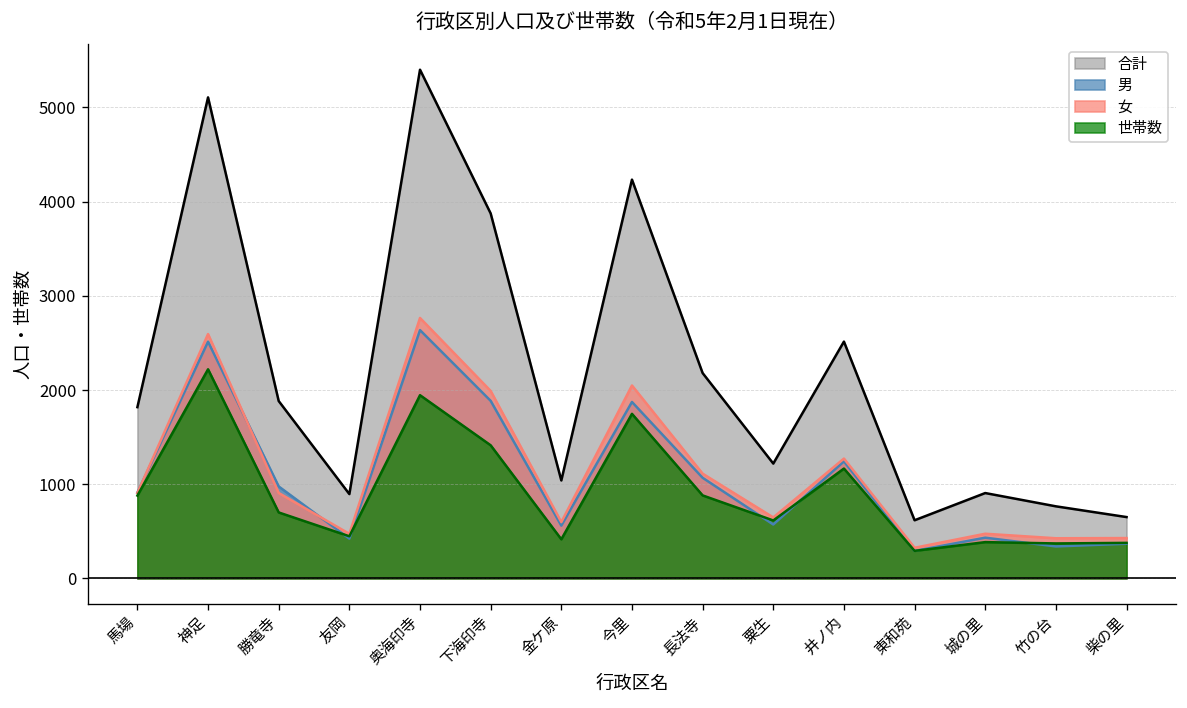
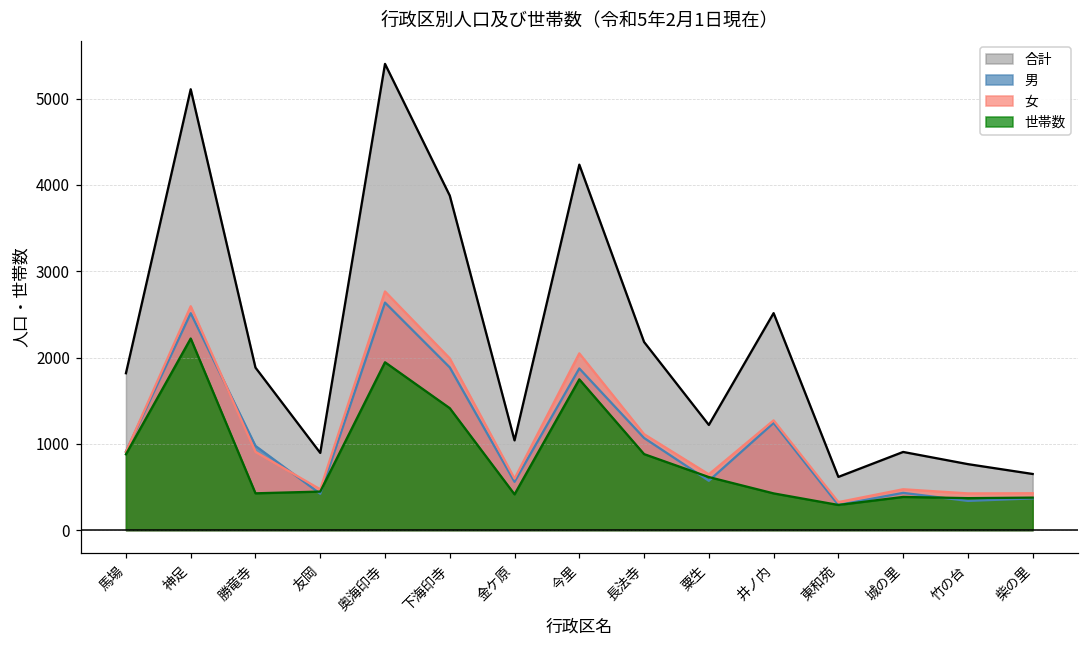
  {
    "合計": {
      "馬場": 1800,
      "神足": 5100,
      "勝竜寺": 1900,
      "友岡": 900,
      "奥海印寺": 5400,
      "下海印寺": 3900,
      "金ケ原": 1000,
      "今里": 4200,
      "長法寺": 2200,
      "粟生": 1200,
      "井ノ内": 2500,
      "東和苑": 600,
      "城の里": 900,
      "竹の台": 800,
      "柴の里": 700
    },
    "男": {
      "神足": 2500,
      "勝竜寺": 1000,
      "奥海印寺": 2600,
      "下海印寺": 1900,
      "金ケ原": 600,
      "今里": 1900,
      "長法寺": 1100,
      "粟生": 600,
      "城の里": 400
    },
    "女": {
      "神足": 2600,
      "勝竜寺": 900,
      "奥海印寺": 2800,
      "下海印寺": 2000,
      "金ケ原": 600,
      "今里": 2000,
      "長法寺": 1100,
      "東和苑": 300,
      "城の里": 500,
      "竹の台": 400,
      "柴の里": 400
    },
    "世帯数": {
      "神足": 2200,
-     "勝竜寺": 700,
+     "勝竜寺": 400,
      "奥海印寺": 1900,
      "下海印寺": 1400,
      "金ケ原": 400,
      "今里": 1700,
      "長法寺": 900,
-     "井ノ内": 1200,
+     "井ノ内": 400,
      "城の里": 400
    }
  }
